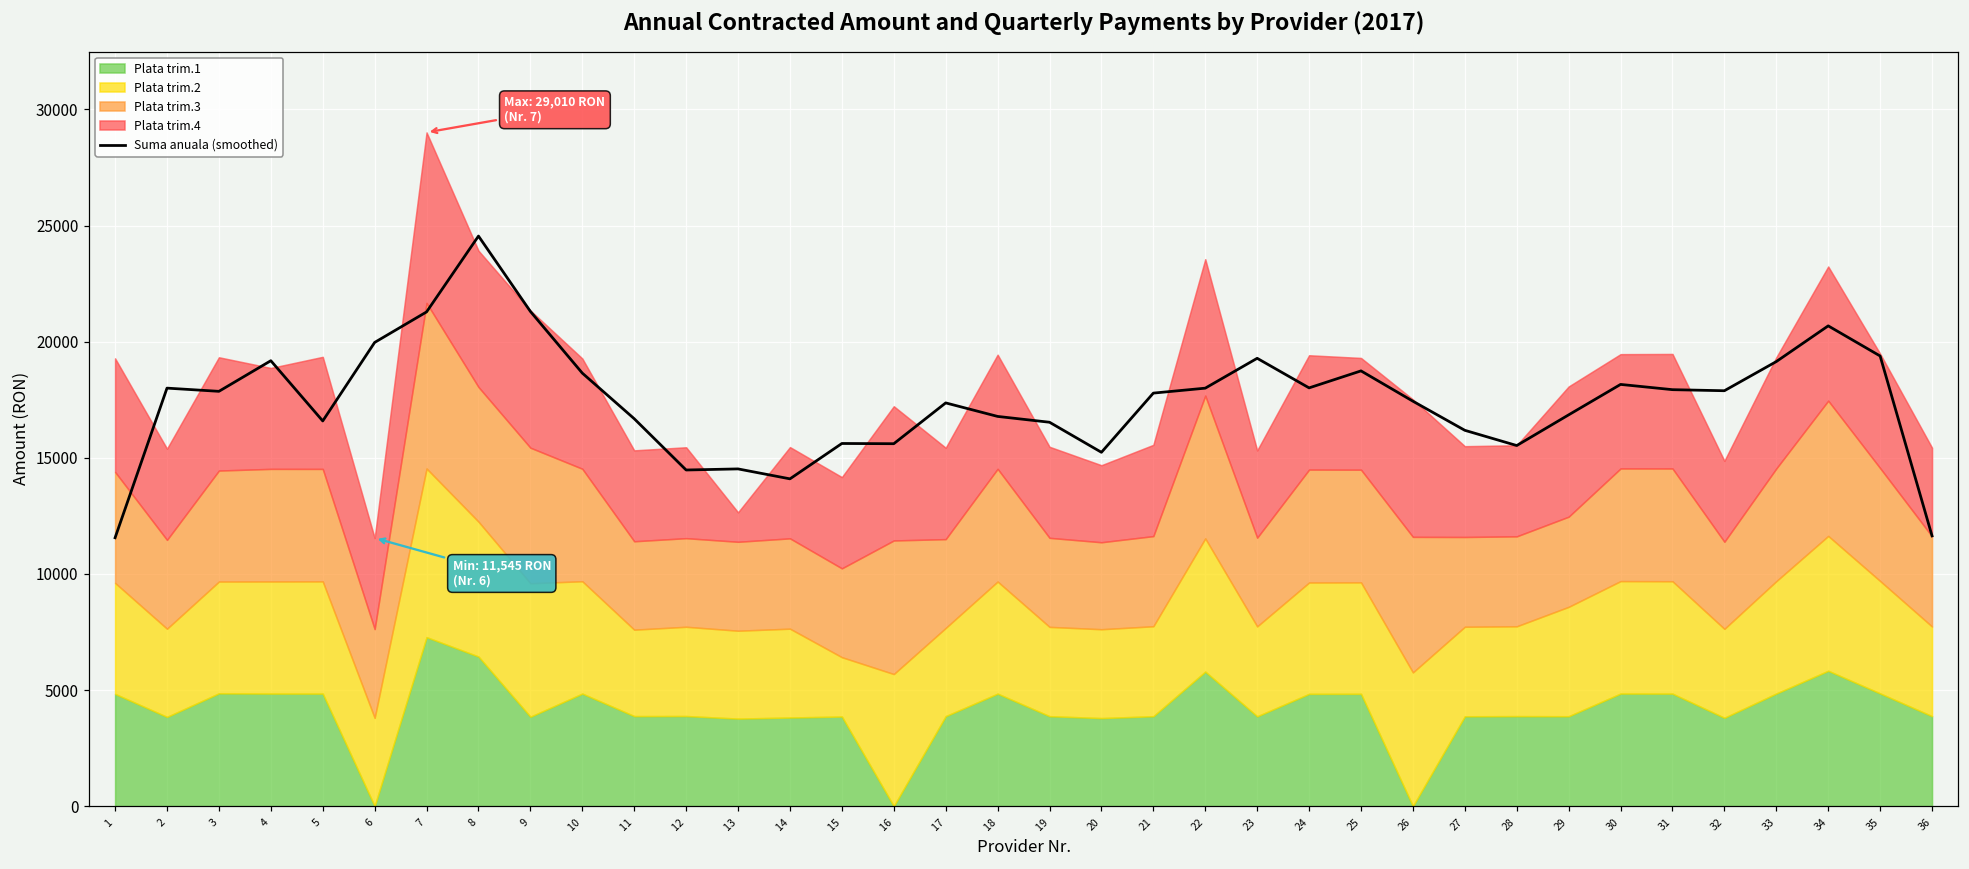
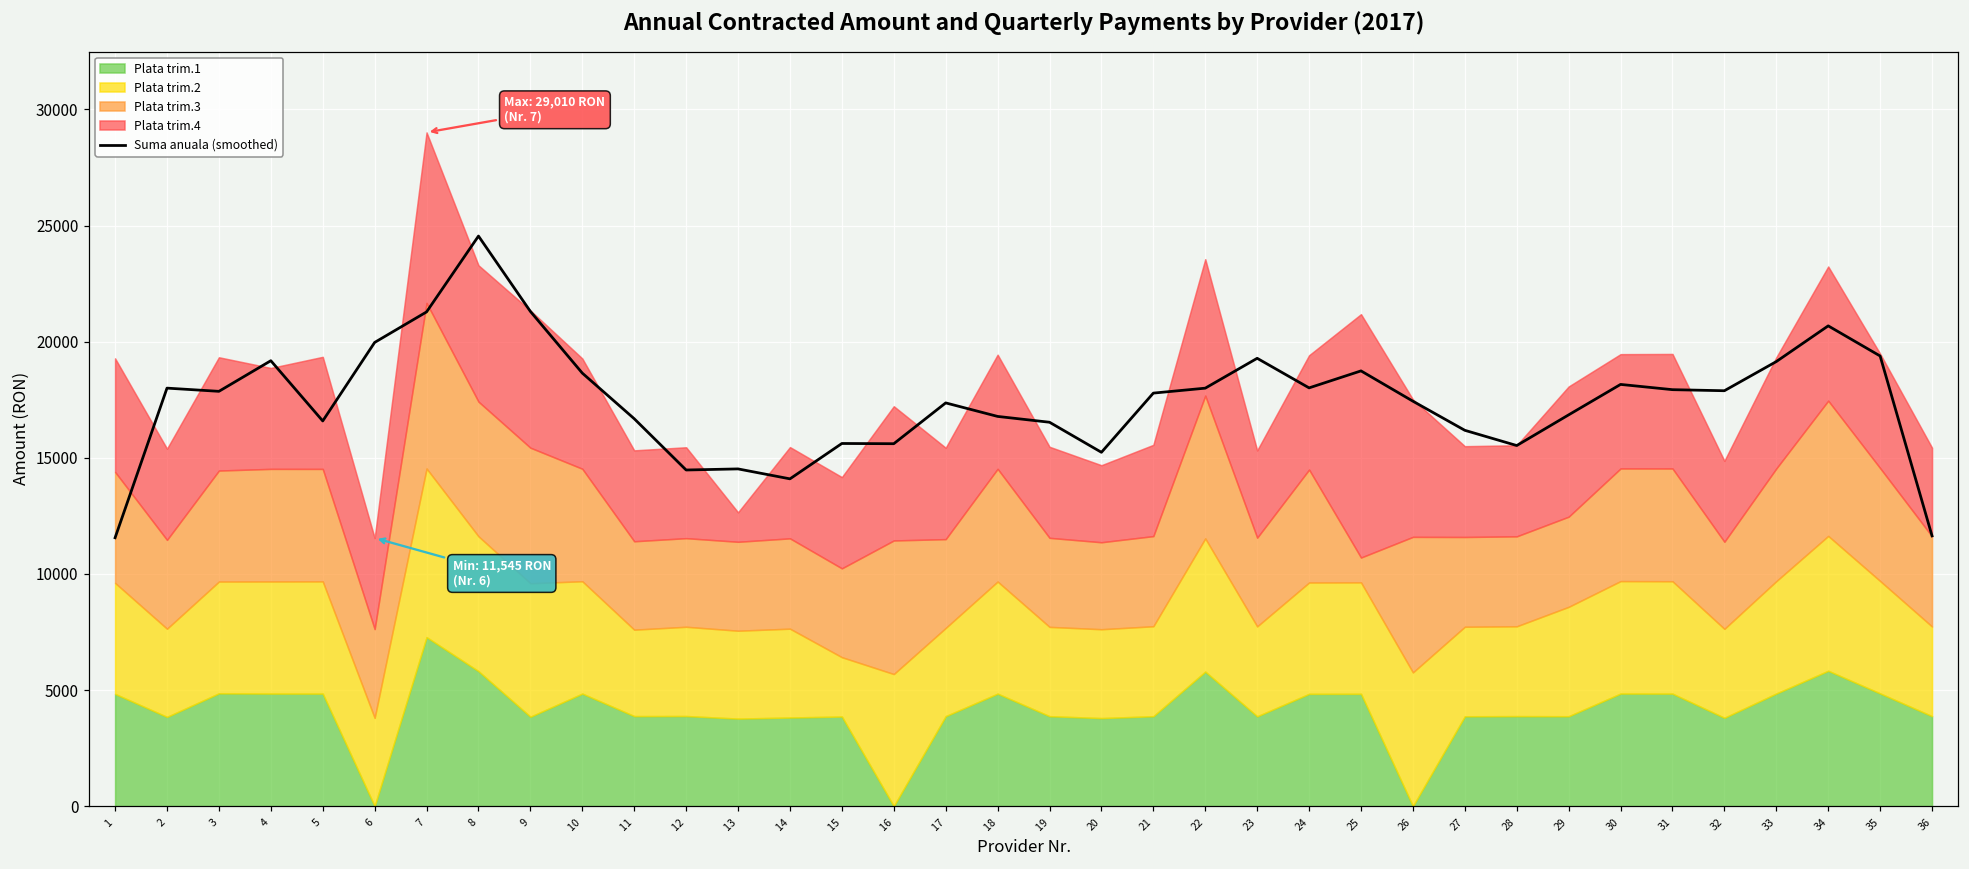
  {
    "Suma anuala (smoothed)": {
      "1": 11600,
      "2": 18000,
      "3": 17900,
      "4": 19200,
      "5": 16600,
      "6": 20000,
      "7": 21300,
      "8": 24500,
      "10": 18600,
      "11": 16700,
      "12": 14500,
      "13": 14500,
      "14": 14100,
      "15": 15600,
      "16": 15600,
      "17": 17400,
      "18": 16800,
      "19": 16500,
      "20": 15200,
      "21": 17800,
      "22": 18000,
      "23": 19300,
      "24": 18000,
      "25": 18700,
      "27": 16200,
      "29": 16800,
      "30": 18200,
      "31": 17900,
      "32": 17900,
      "33": 19100,
      "34": 20700
    },
    "Plata trim.1": {
      "1": 4800,
      "2": 3800,
      "3": 4900,
      "4": 4800,
      "5": 4800,
      "6": 0,
      "7": 7300,
-     "8": 6400,
+     "8": 5800,
      "9": 3900,
      "10": 4800,
      "11": 3900,
      "12": 3900,
      "13": 3800,
      "14": 3800,
      "15": 3900,
      "16": 0,
      "17": 3900,
      "18": 4800,
      "19": 3900,
      "20": 3800,
      "21": 3900,
      "22": 5800,
      "23": 3900,
      "24": 4800,
      "25": 4800,
      "26": 0,
      "27": 3900,
      "28": 3900,
      "29": 3900,
      "30": 4800,
      "31": 4800,
      "32": 3800,
      "33": 4900,
      "34": 5800,
      "35": 4900,
      "36": 3900
    },
    "Plata trim.2": {
      "1": 4800,
      "2": 3800,
      "3": 4800,
      "4": 4800,
      "5": 4800,
      "6": 3800,
      "7": 7300,
      "8": 5800,
      "10": 4800,
      "11": 3700,
      "12": 3800,
      "13": 3800,
      "14": 3800,
      "15": 2600,
      "16": 5700,
      "17": 3800,
      "18": 4800,
      "19": 3800,
      "20": 3800,
      "21": 3900,
      "22": 5700,
      "23": 3900,
      "24": 4800,
      "25": 4800,
      "26": 5800,
      "27": 3900,
      "28": 3900,
      "29": 4700,
      "30": 4800,
      "31": 4800,
      "32": 3800,
      "33": 4800,
      "34": 5800,
      "35": 4800,
      "36": 3900
    },
    "Plata trim.3": {
      "1": 4800,
      "2": 3800,
      "3": 4800,
      "4": 4800,
      "5": 4800,
      "6": 3800,
      "7": 7100,
      "8": 5800,
      "9": 5800,
      "10": 4800,
      "11": 3800,
      "12": 3800,
      "13": 3800,
      "14": 3900,
      "15": 3800,
      "16": 5800,
      "17": 3800,
      "18": 4900,
      "19": 3800,
      "20": 3700,
      "21": 3900,
      "22": 6100,
      "23": 3800,
      "24": 4900,
-     "25": 4900,
+     "25": 1100,
      "26": 5800,
      "27": 3900,
      "28": 3900,
      "29": 3900,
      "30": 4900,
      "31": 4900,
      "32": 3800,
      "33": 4900,
      "34": 5800,
      "35": 4900
    },
    "Plata trim.4": {
      "1": 4900,
      "2": 3900,
      "3": 4900,
      "4": 4300,
      "5": 4800,
      "6": 3900,
      "8": 5900,
      "10": 4700,
      "11": 3900,
      "12": 3900,
      "13": 1300,
      "14": 3900,
      "15": 3900,
      "16": 5800,
      "17": 3900,
      "18": 4900,
      "19": 3900,
      "20": 3300,
      "21": 3900,
      "22": 5900,
      "23": 3800,
      "24": 4900,
-     "25": 4800,
+     "25": 10500,
      "27": 3900,
      "29": 5600,
      "30": 4900,
      "31": 4900,
      "32": 3500,
      "33": 4800,
      "34": 5800,
      "36": 3800
    }
  }
